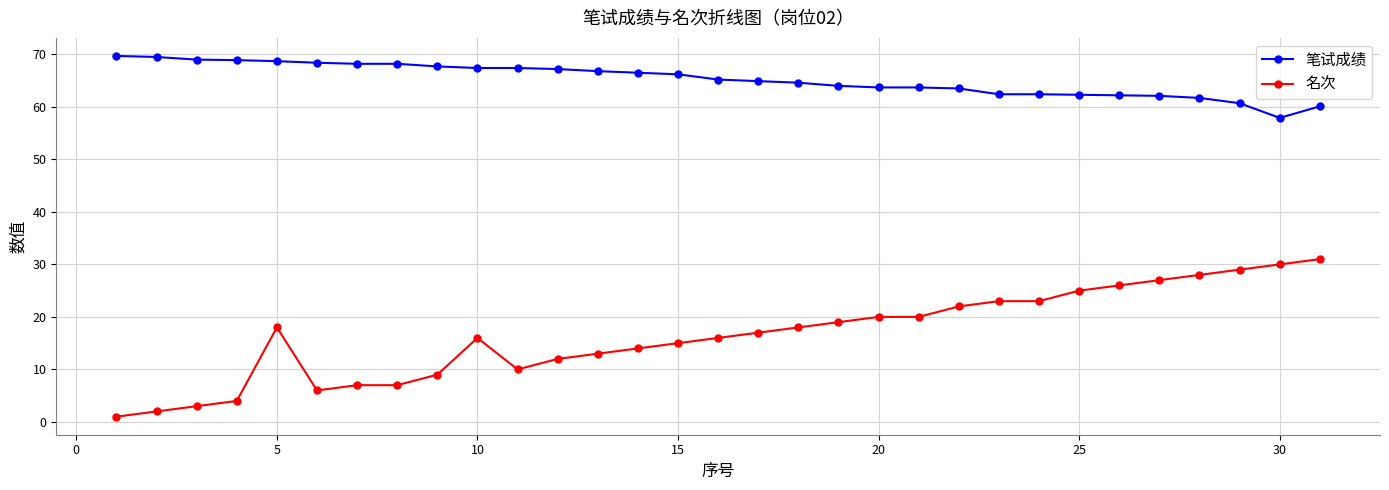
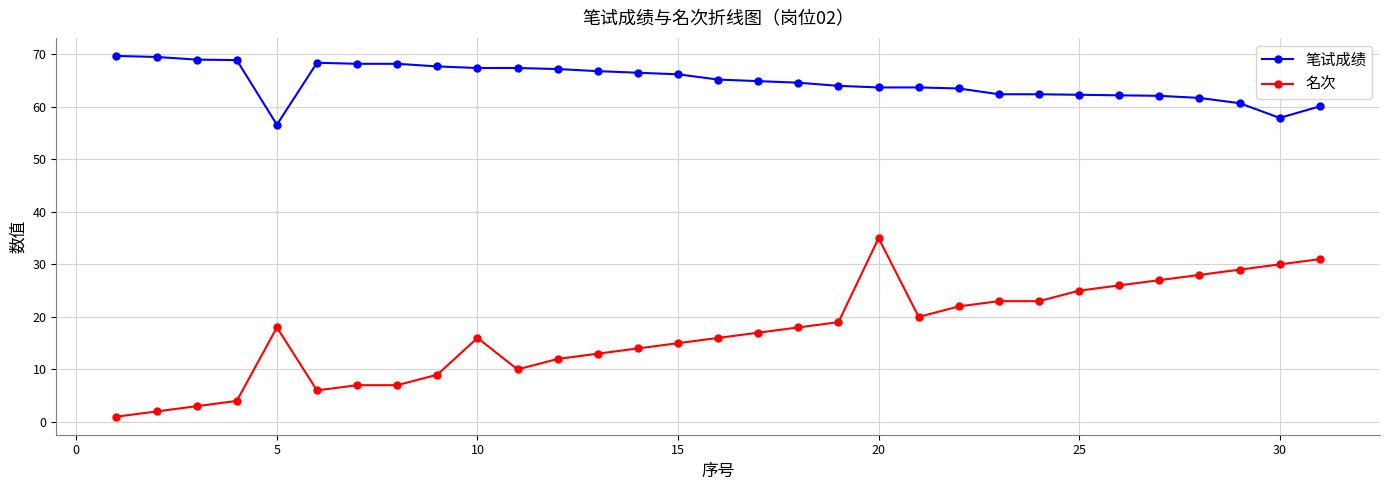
  {
    "笔试成绩": {
-     "5": 69,
+     "5": 57,
      "10": 67,
      "15": 66,
      "20": 64,
      "25": 62,
      "30": 58
    },
    "名次": {
      "5": 18,
      "10": 16,
      "15": 15,
-     "20": 20,
+     "20": 35,
      "25": 25,
      "30": 30
    }
  }
